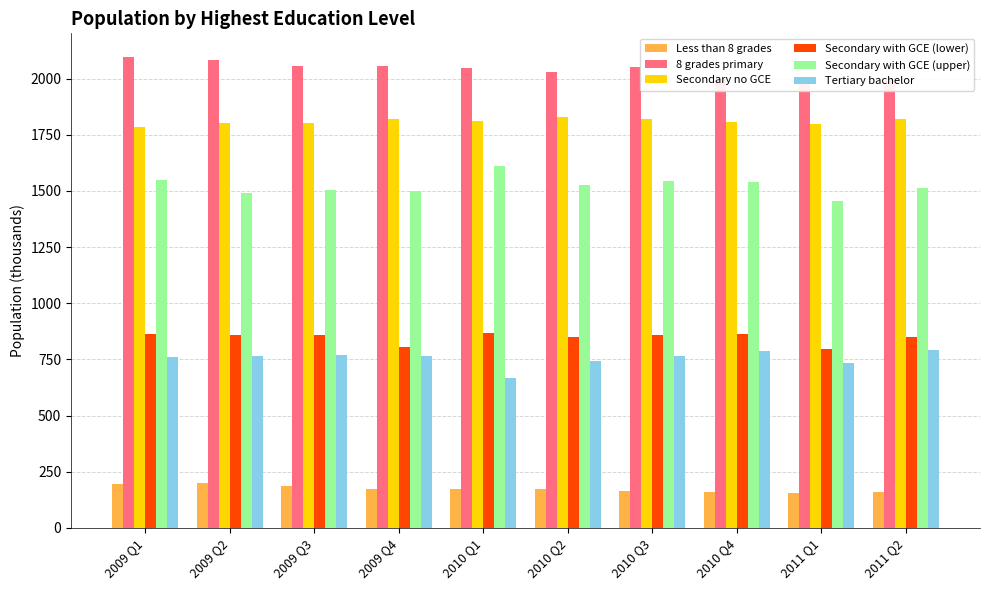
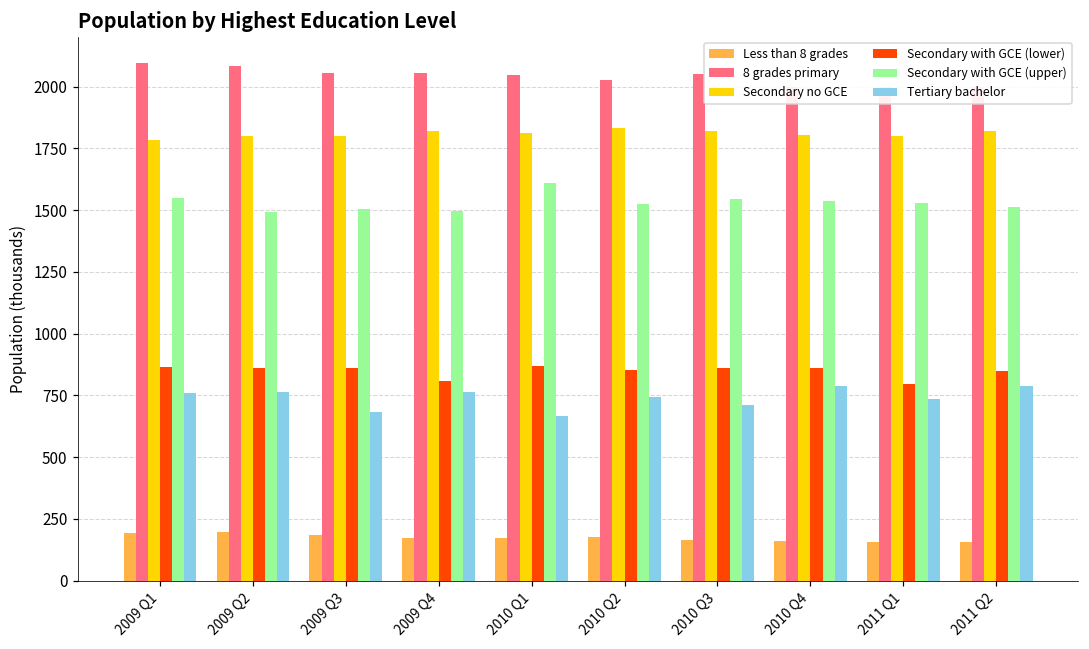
  {
    "Less than 8 grades": {
      "2009 Q1": 190,
      "2009 Q2": 200,
      "2009 Q3": 190,
      "2009 Q4": 170,
      "2010 Q1": 170,
      "2010 Q2": 170,
      "2010 Q3": 160,
      "2010 Q4": 160,
      "2011 Q1": 160,
      "2011 Q2": 160
    },
    "8 grades primary": {
      "2009 Q1": 2100,
      "2009 Q2": 2080,
      "2009 Q3": 2060,
      "2009 Q4": 2050,
      "2010 Q1": 2050,
      "2010 Q2": 2030,
      "2010 Q3": 2050
    },
    "Secondary no GCE": {
      "2009 Q1": 1780,
      "2009 Q2": 1800,
      "2009 Q3": 1800,
      "2009 Q4": 1820,
      "2010 Q1": 1810,
      "2010 Q2": 1830,
      "2010 Q3": 1820,
      "2010 Q4": 1810,
      "2011 Q1": 1800,
      "2011 Q2": 1820
    },
    "Secondary with GCE (lower)": {
      "2009 Q1": 860,
      "2009 Q2": 860,
      "2009 Q3": 860,
      "2009 Q4": 810,
      "2010 Q1": 870,
      "2010 Q2": 850,
      "2010 Q3": 860,
      "2010 Q4": 860,
      "2011 Q1": 800,
      "2011 Q2": 850
    },
    "Secondary with GCE (upper)": {
      "2009 Q1": 1550,
      "2009 Q2": 1490,
      "2009 Q3": 1500,
      "2009 Q4": 1500,
      "2010 Q1": 1610,
      "2010 Q2": 1530,
      "2010 Q3": 1540,
      "2010 Q4": 1540,
-     "2011 Q1": 1460,
+     "2011 Q1": 1530,
      "2011 Q2": 1510
    },
    "Tertiary bachelor": {
      "2009 Q1": 760,
      "2009 Q2": 760,
-     "2009 Q3": 770,
+     "2009 Q3": 680,
      "2009 Q4": 760,
      "2010 Q1": 670,
      "2010 Q2": 740,
-     "2010 Q3": 760,
+     "2010 Q3": 710,
      "2010 Q4": 790,
      "2011 Q1": 740,
      "2011 Q2": 790
    }
  }
